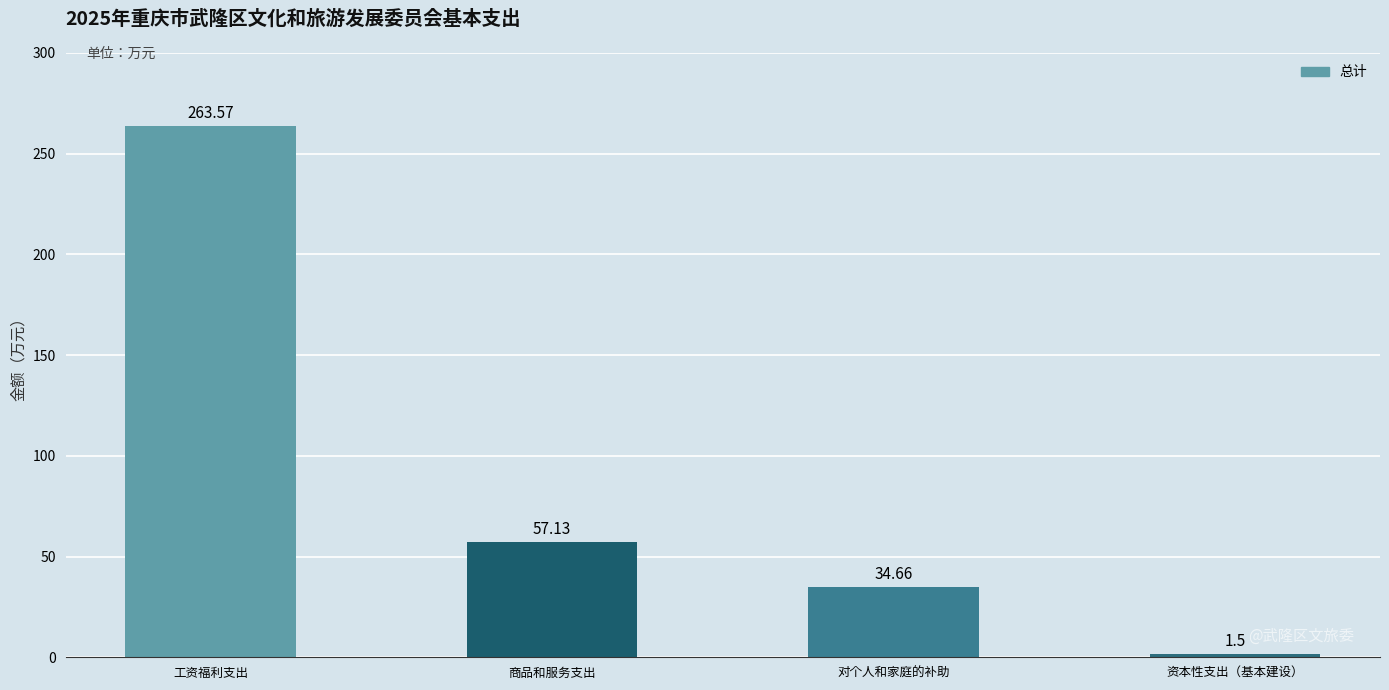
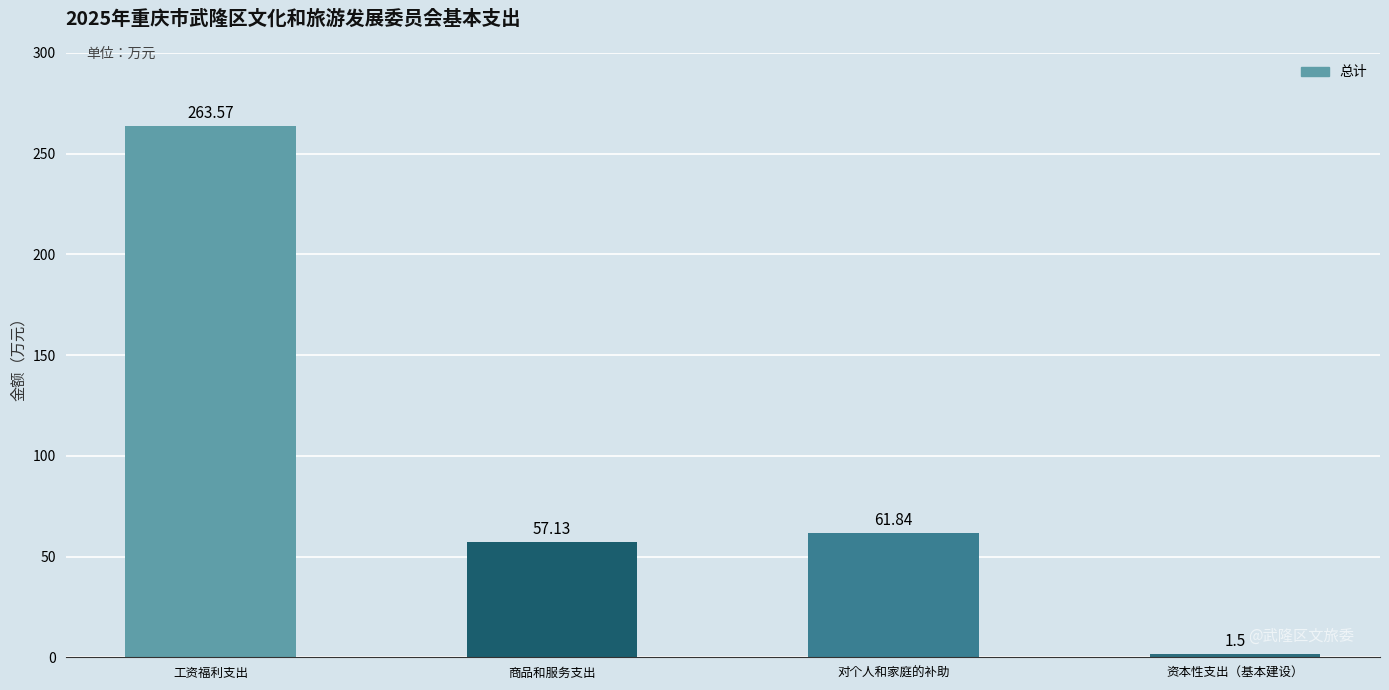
  {
    "工资福利支出": 263.57,
    "商品和服务支出": 57.13,
-   "对个人和家庭的补助": 34.66,
+   "对个人和家庭的补助": 61.84,
    "资本性支出（基本建设）": 1.5
  }
